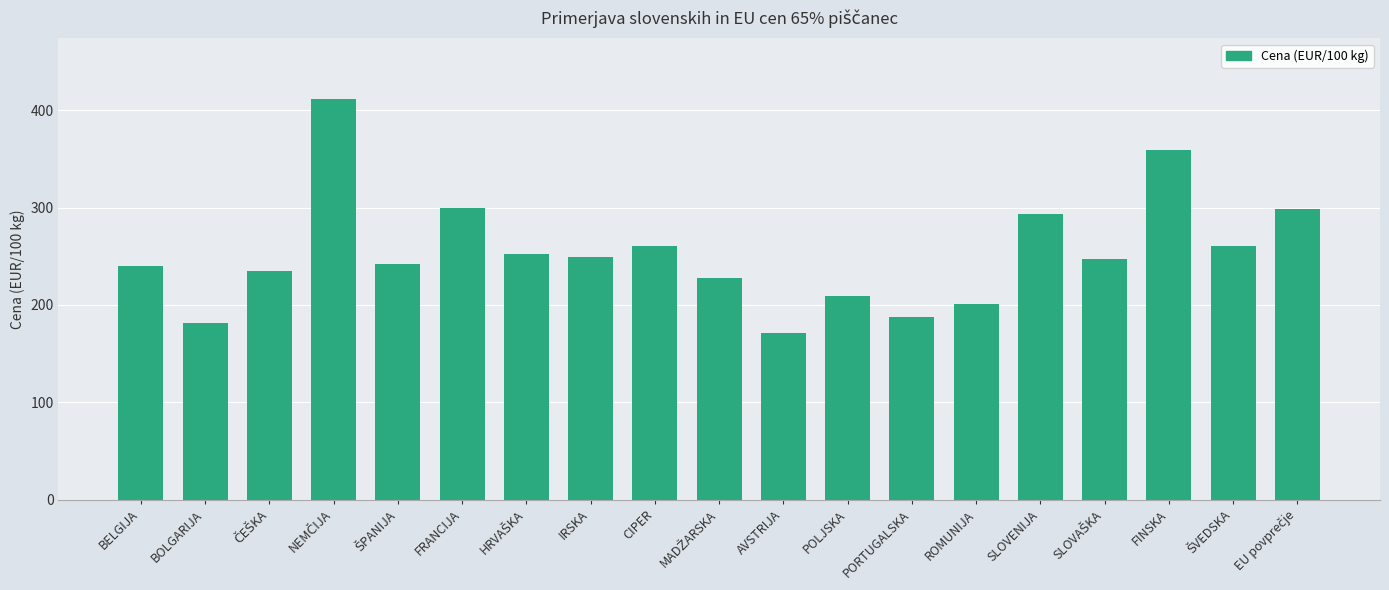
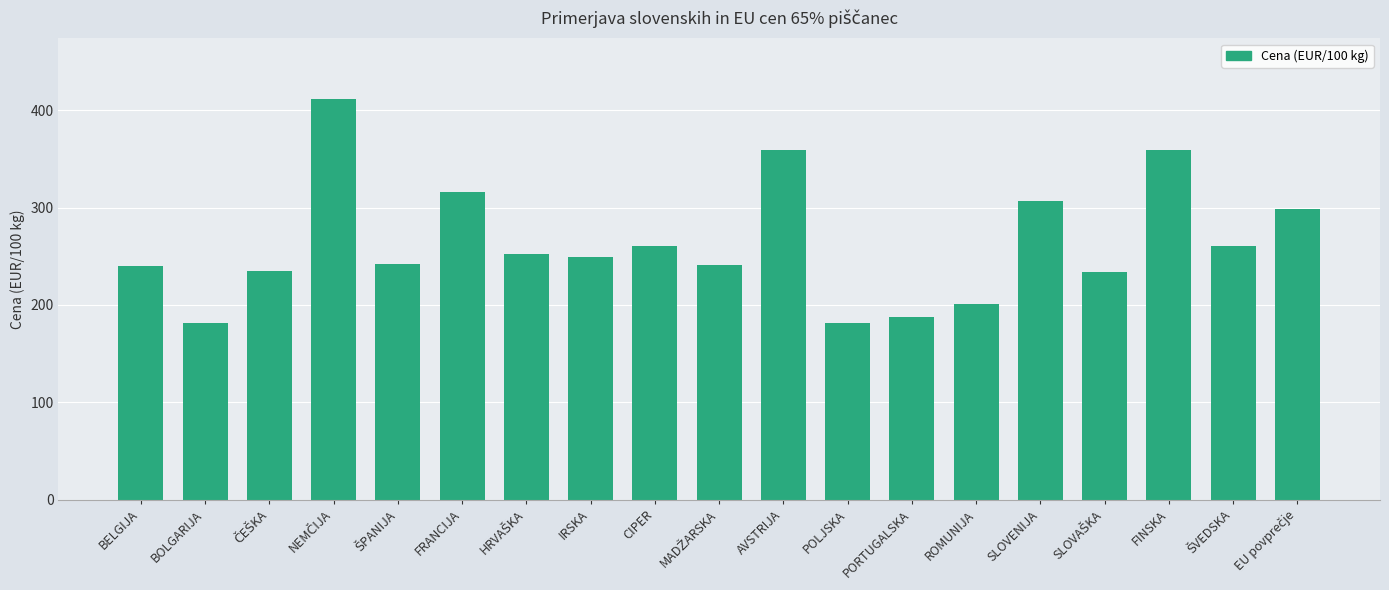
  {
    "BELGIJA": 240,
    "BOLGARIJA": 180,
    "ČEŠKA": 230,
    "NEMČIJA": 410,
    "ŠPANIJA": 240,
-   "FRANCIJA": 300,
+   "FRANCIJA": 320,
    "HRVAŠKA": 250,
    "IRSKA": 250,
    "CIPER": 260,
-   "MADŽARSKA": 230,
-   "AVSTRIJA": 170,
-   "POLJSKA": 210,
+   "MADŽARSKA": 240,
+   "AVSTRIJA": 360,
+   "POLJSKA": 180,
    "PORTUGALSKA": 190,
    "ROMUNIJA": 200,
-   "SLOVENIJA": 290,
-   "SLOVAŠKA": 250,
+   "SLOVENIJA": 310,
+   "SLOVAŠKA": 230,
    "FINSKA": 360,
    "ŠVEDSKA": 260,
    "EU povprečje": 300
  }
